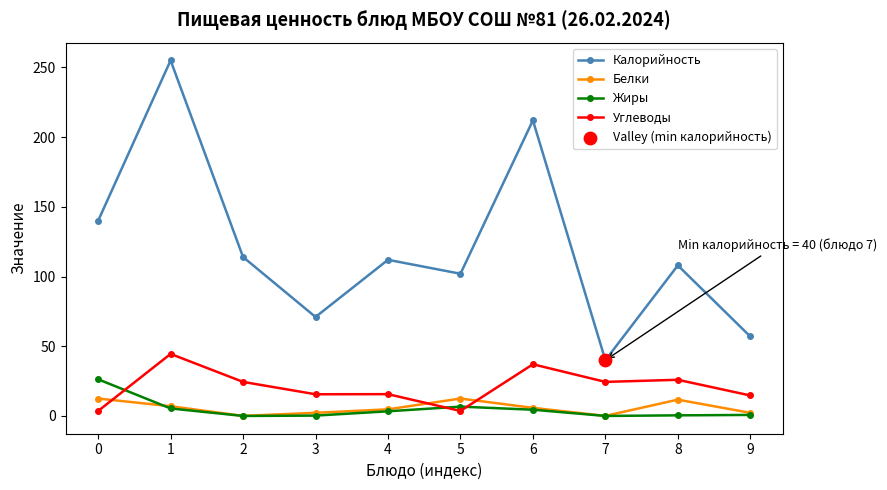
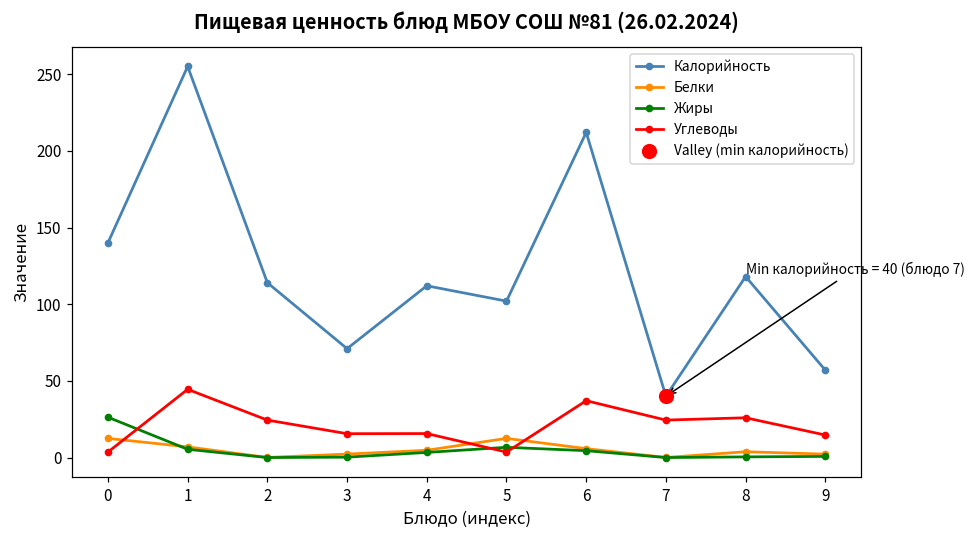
  {
    "Калорийность": {
      "0": 140,
      "1": 255,
      "2": 114,
      "3": 71,
      "4": 112,
      "5": 102,
      "6": 212,
-     "8": 108
+     "8": 118
    },
    "Белки": {
      "0": 13,
      "3": 2,
      "5": 13,
-     "8": 12
+     "8": 4
    },
    "Жиры": {
      "0": 26,
      "3": 0,
      "5": 7,
      "8": 0
    }
  }
